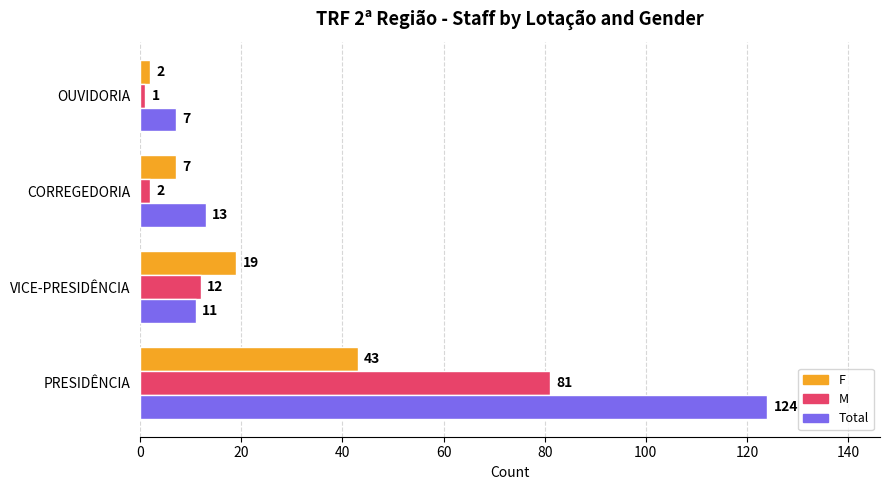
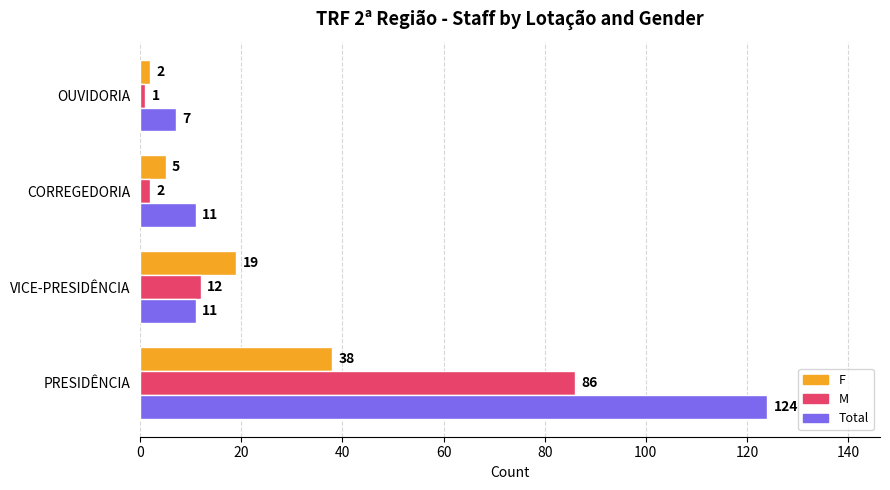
  {
    "F": {
      "OUVIDORIA": 2,
-     "CORREGEDORIA": 7,
+     "CORREGEDORIA": 5,
      "VICE-PRESIDÊNCIA": 19,
-     "PRESIDÊNCIA": 43
+     "PRESIDÊNCIA": 38
    },
    "M": {
      "OUVIDORIA": 1,
      "CORREGEDORIA": 2,
      "VICE-PRESIDÊNCIA": 12,
-     "PRESIDÊNCIA": 81
+     "PRESIDÊNCIA": 86
    },
    "Total": {
      "OUVIDORIA": 7,
-     "CORREGEDORIA": 13,
+     "CORREGEDORIA": 11,
      "VICE-PRESIDÊNCIA": 11,
      "PRESIDÊNCIA": 124
    }
  }
